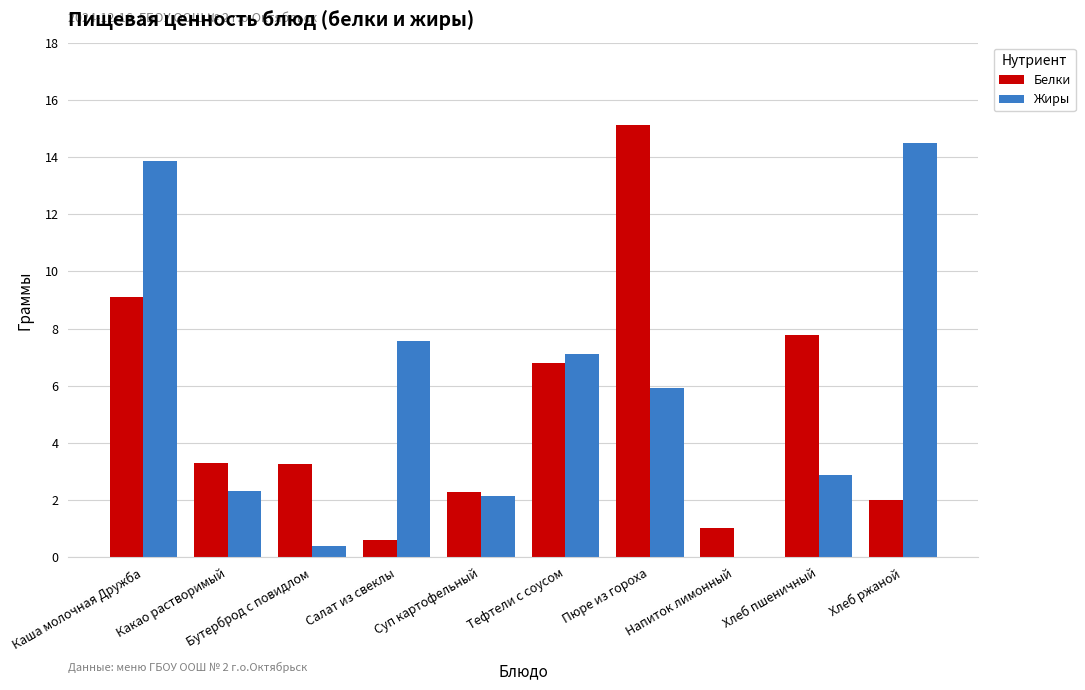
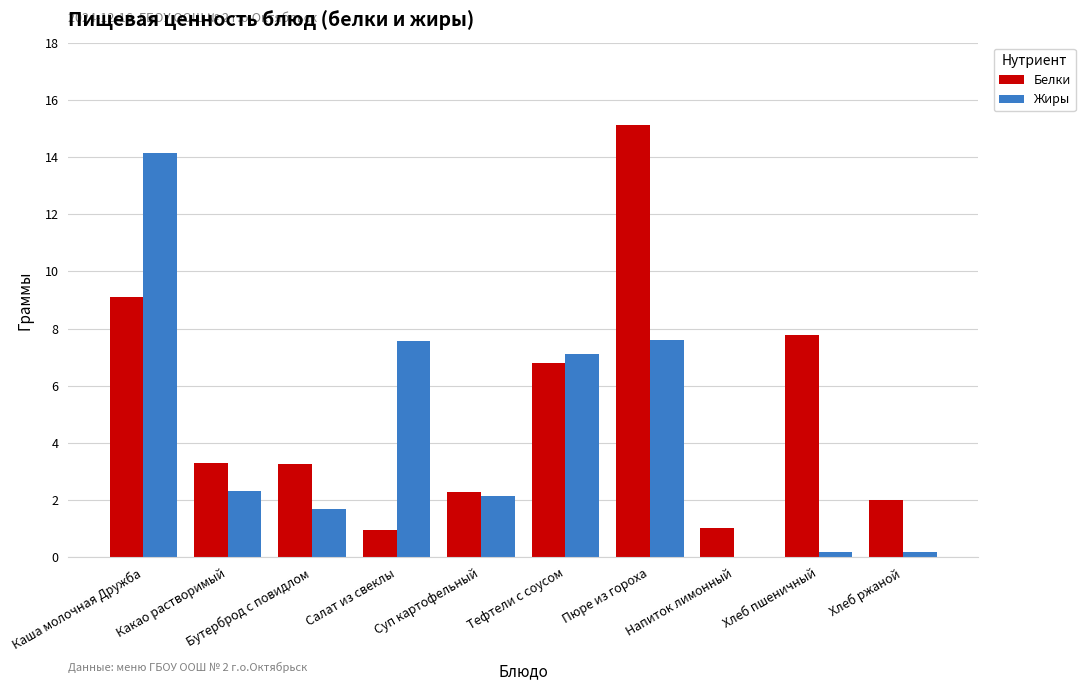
  {
    "Белки": {
      "Каша молочная Дружба": 9.1,
      "Какао растворимый": 3.3,
      "Бутерброд с повидлом": 3.3,
-     "Салат из свеклы": 0.6,
+     "Салат из свеклы": 1.0,
      "Суп картофельный": 2.3,
      "Тефтели с соусом": 6.8,
      "Пюре из гороха": 15.1,
      "Напиток лимонный": 1.0,
      "Хлеб пшеничный": 7.8,
      "Хлеб ржаной": 2.0
    },
    "Жиры": {
-     "Каша молочная Дружба": 13.8,
+     "Каша молочная Дружба": 14.1,
      "Какао растворимый": 2.3,
-     "Бутерброд с повидлом": 0.4,
+     "Бутерброд с повидлом": 1.7,
      "Салат из свеклы": 7.6,
      "Суп картофельный": 2.1,
      "Тефтели с соусом": 7.1,
-     "Пюре из гороха": 5.9,
+     "Пюре из гороха": 7.6,
      "Напиток лимонный": 0.0,
-     "Хлеб пшеничный": 2.9,
-     "Хлеб ржаной": 14.5
+     "Хлеб пшеничный": 0.2,
+     "Хлеб ржаной": 0.2
    }
  }
